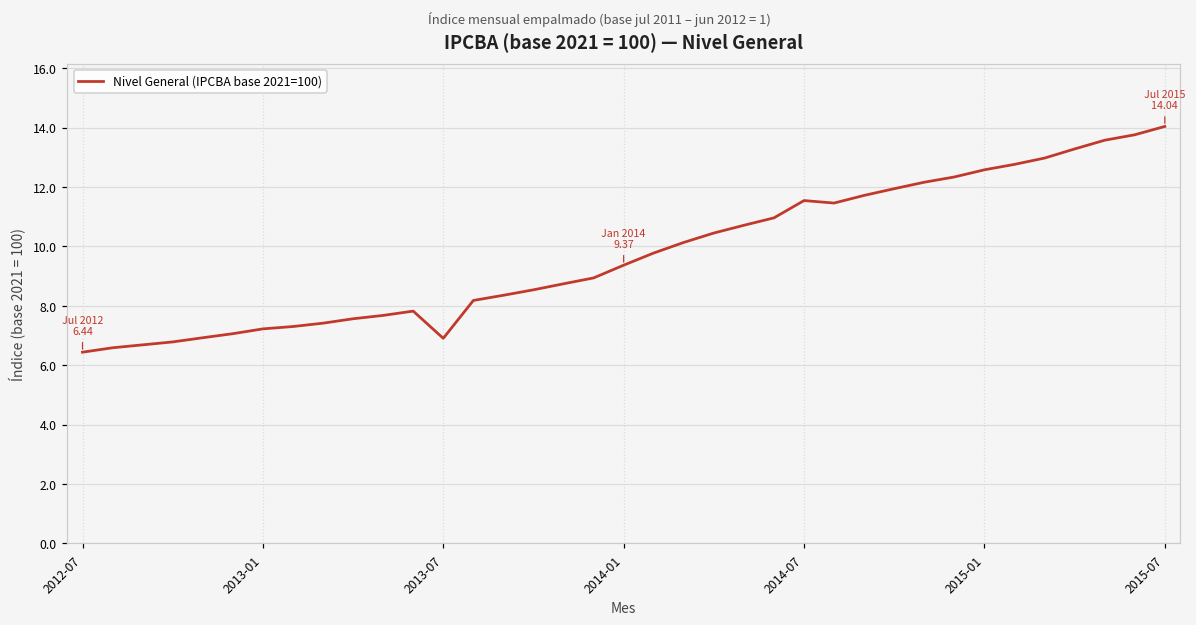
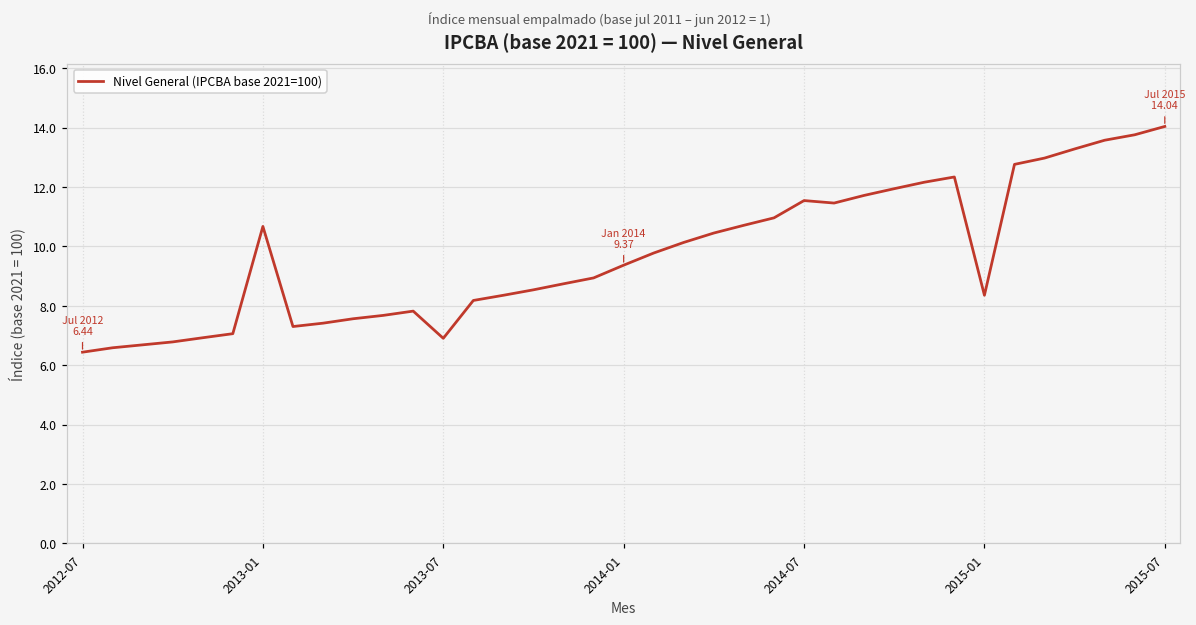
  {
-   "2013-01": 7.2,
+   "2013-01": 10.7,
    "2013-07": 6.9,
    "2014-07": 11.5,
-   "2015-01": 12.6
+   "2015-01": 8.4
  }
